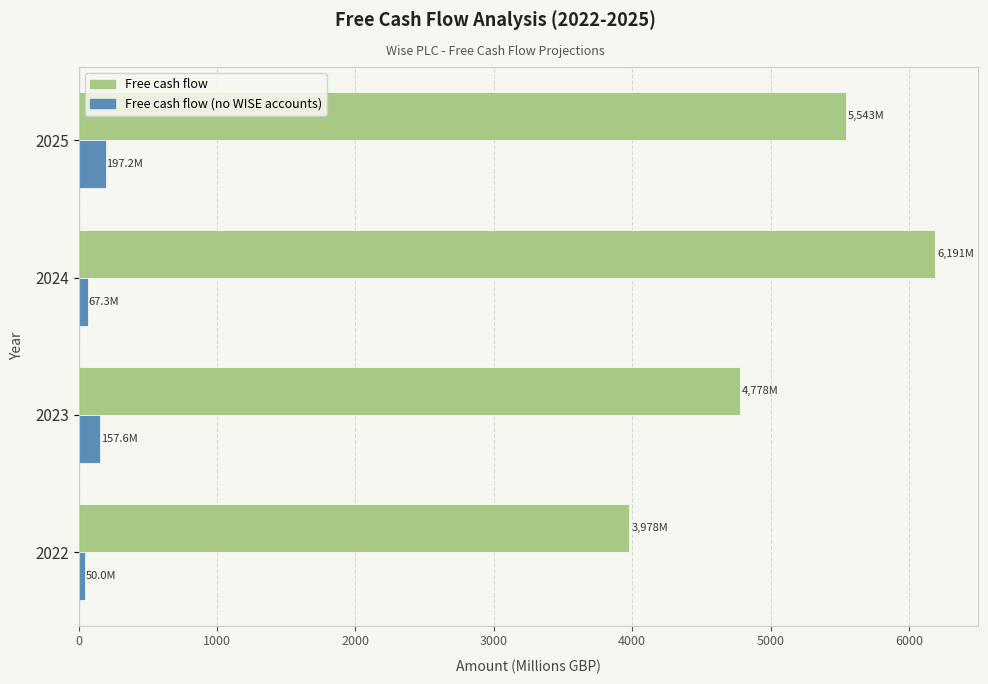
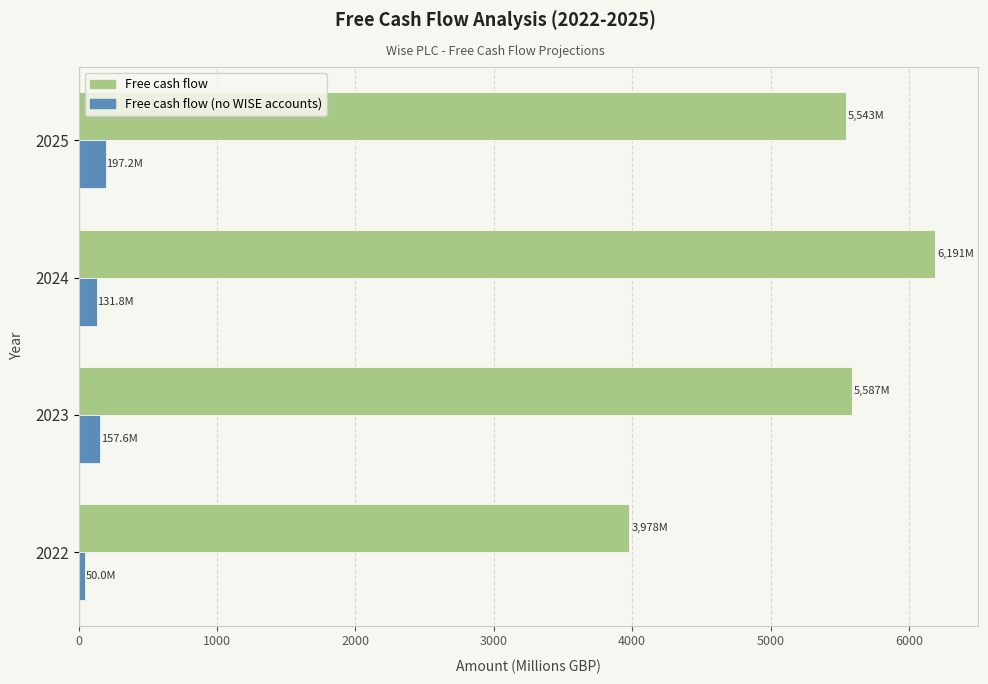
  {
    "Free cash flow": {
      "2025": "5,543M",
      "2024": "6,191M",
-     "2023": "4,778M",
+     "2023": "5,587M",
      "2022": "3,978M"
    },
    "Free cash flow (no WISE accounts)": {
      "2025": "197.2M",
-     "2024": "67.3M",
+     "2024": "131.8M",
      "2023": "157.6M",
      "2022": "50.0M"
    }
  }
